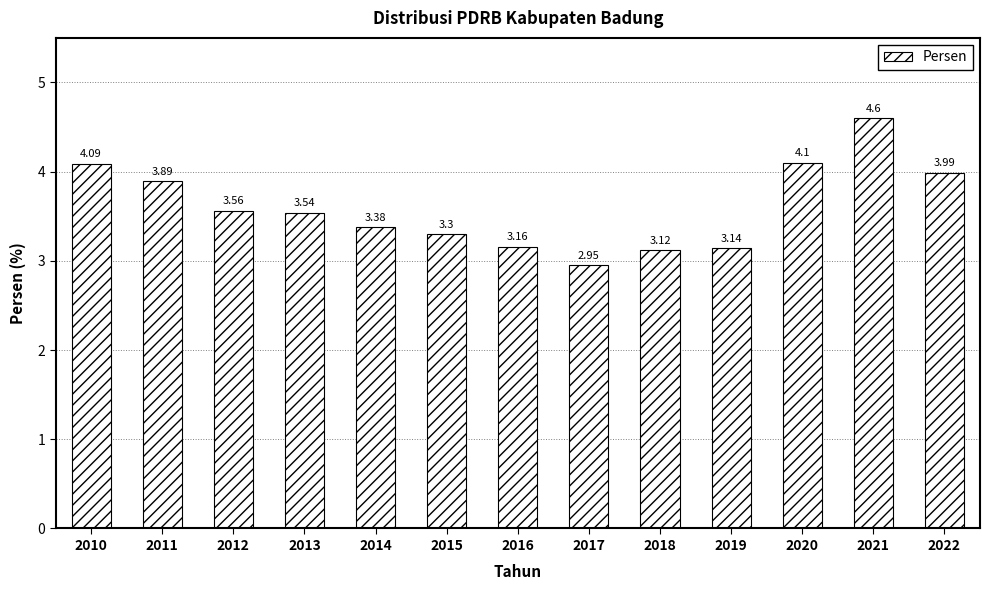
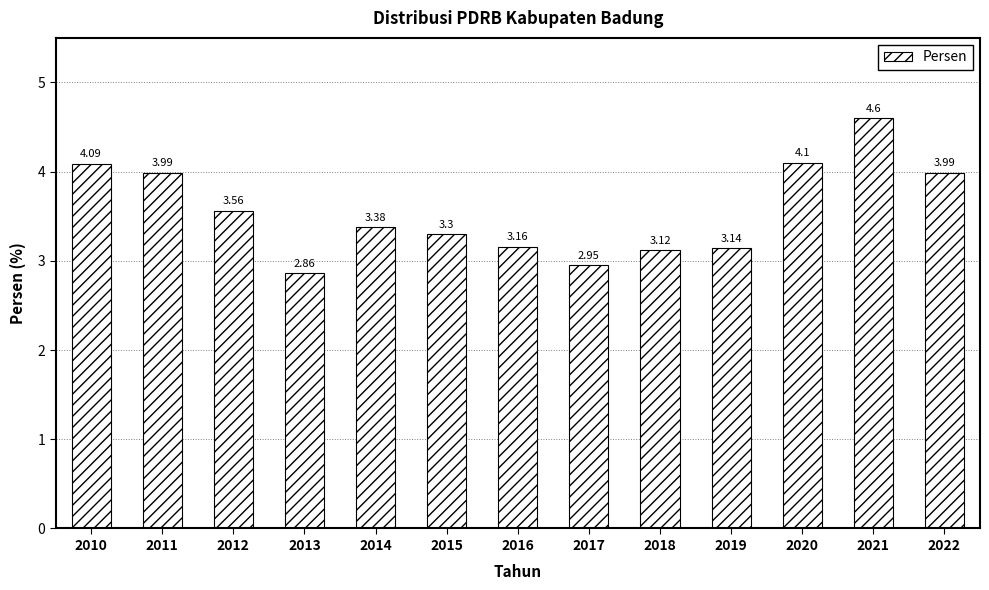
  {
    "2010": 4.09,
-   "2011": 3.89,
+   "2011": 3.99,
    "2012": 3.56,
-   "2013": 3.54,
+   "2013": 2.86,
    "2014": 3.38,
    "2015": 3.3,
    "2016": 3.16,
    "2017": 2.95,
    "2018": 3.12,
    "2019": 3.14,
    "2020": 4.1,
    "2021": 4.6,
    "2022": 3.99
  }
